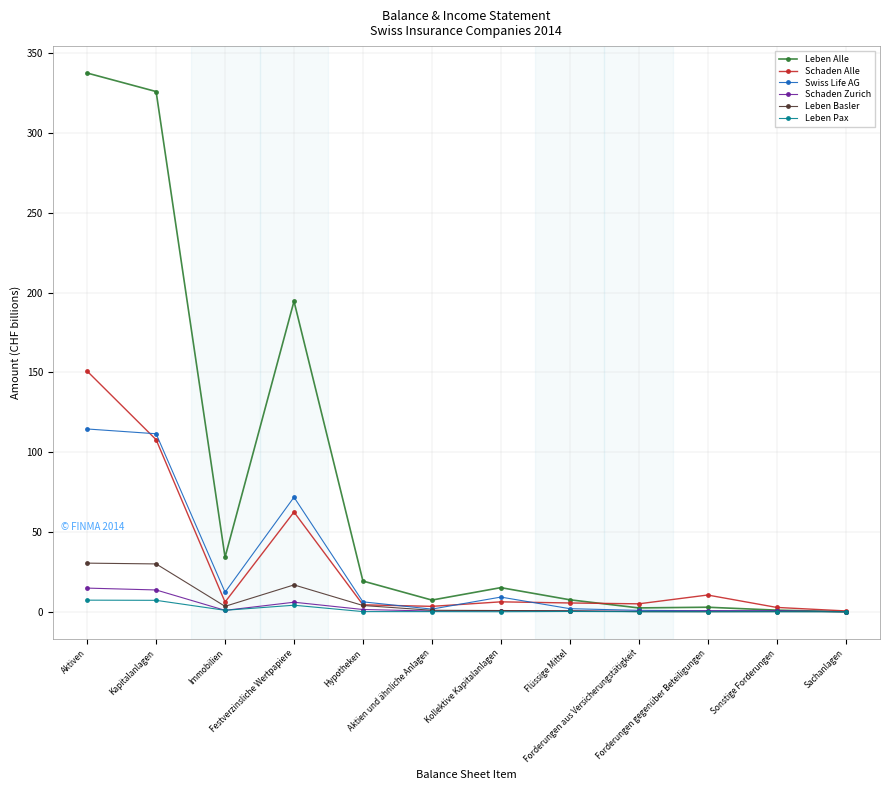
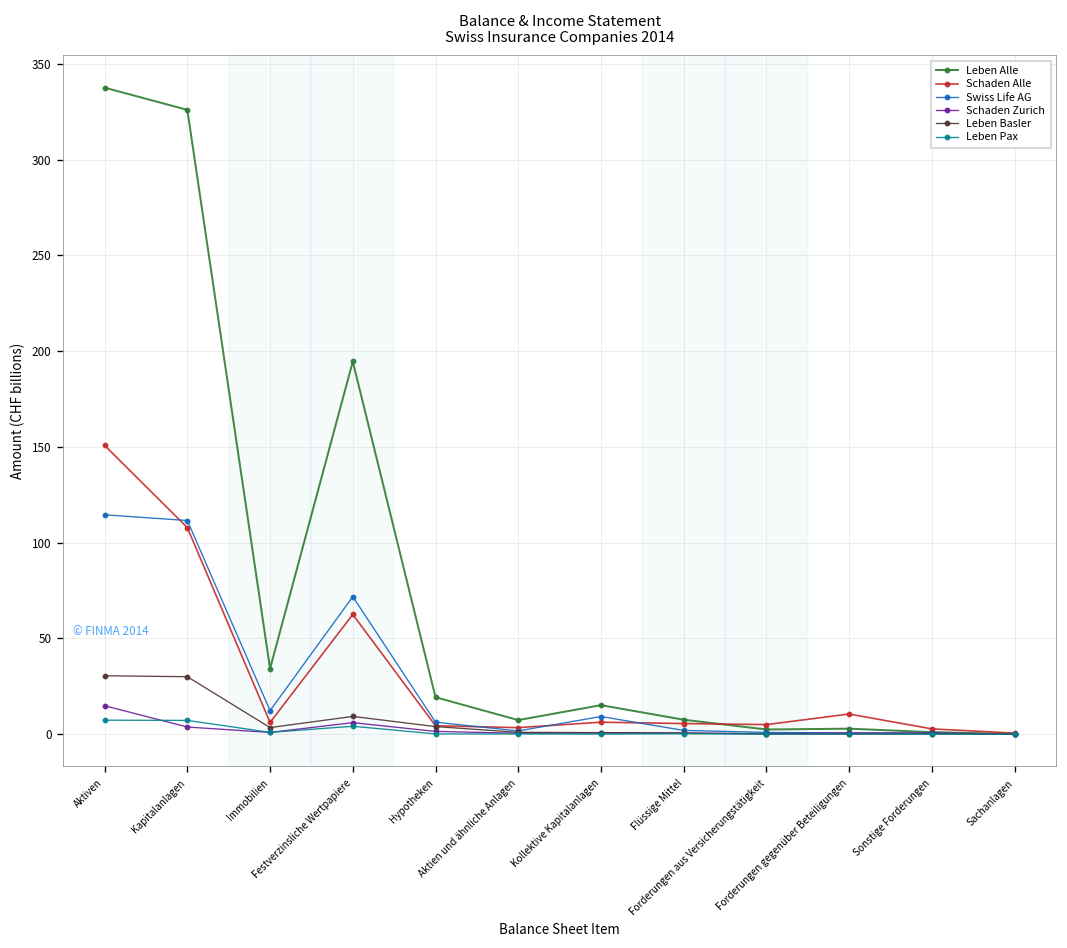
  {
    "Leben Alle": {
      "Aktiven": 338,
      "Kapitalanlagen": 326,
      "Immobilien": 34,
      "Festverzinsliche Wertpapiere": 195,
      "Hypotheken": 19,
      "Aktien und ähnliche Anlagen": 7,
      "Kollektive Kapitalanlagen": 15,
      "Flüssige Mittel": 7,
      "Forderungen gegenüber Beteiligungen": 3
    },
    "Schaden Alle": {
      "Aktiven": 151,
      "Kapitalanlagen": 108,
      "Immobilien": 6,
      "Festverzinsliche Wertpapiere": 62,
      "Aktien und ähnliche Anlagen": 3,
      "Kollektive Kapitalanlagen": 6,
      "Flüssige Mittel": 5,
      "Forderungen aus Versicherungstätigkeit": 5,
      "Forderungen gegenüber Beteiligungen": 10,
      "Sonstige Forderungen": 3
    },
    "Swiss Life AG": {
      "Aktiven": 115,
      "Kapitalanlagen": 112,
      "Immobilien": 12,
      "Festverzinsliche Wertpapiere": 72,
      "Hypotheken": 6,
      "Kollektive Kapitalanlagen": 9
    },
    "Schaden Zurich": {
      "Aktiven": 15,
-     "Kapitalanlagen": 14,
+     "Kapitalanlagen": 4,
      "Festverzinsliche Wertpapiere": 6
    },
    "Leben Basler": {
      "Aktiven": 30,
      "Kapitalanlagen": 30,
      "Immobilien": 3,
-     "Festverzinsliche Wertpapiere": 17
+     "Festverzinsliche Wertpapiere": 9
    },
    "Leben Pax": {
      "Aktiven": 7,
      "Kapitalanlagen": 7,
      "Festverzinsliche Wertpapiere": 4
    }
  }
